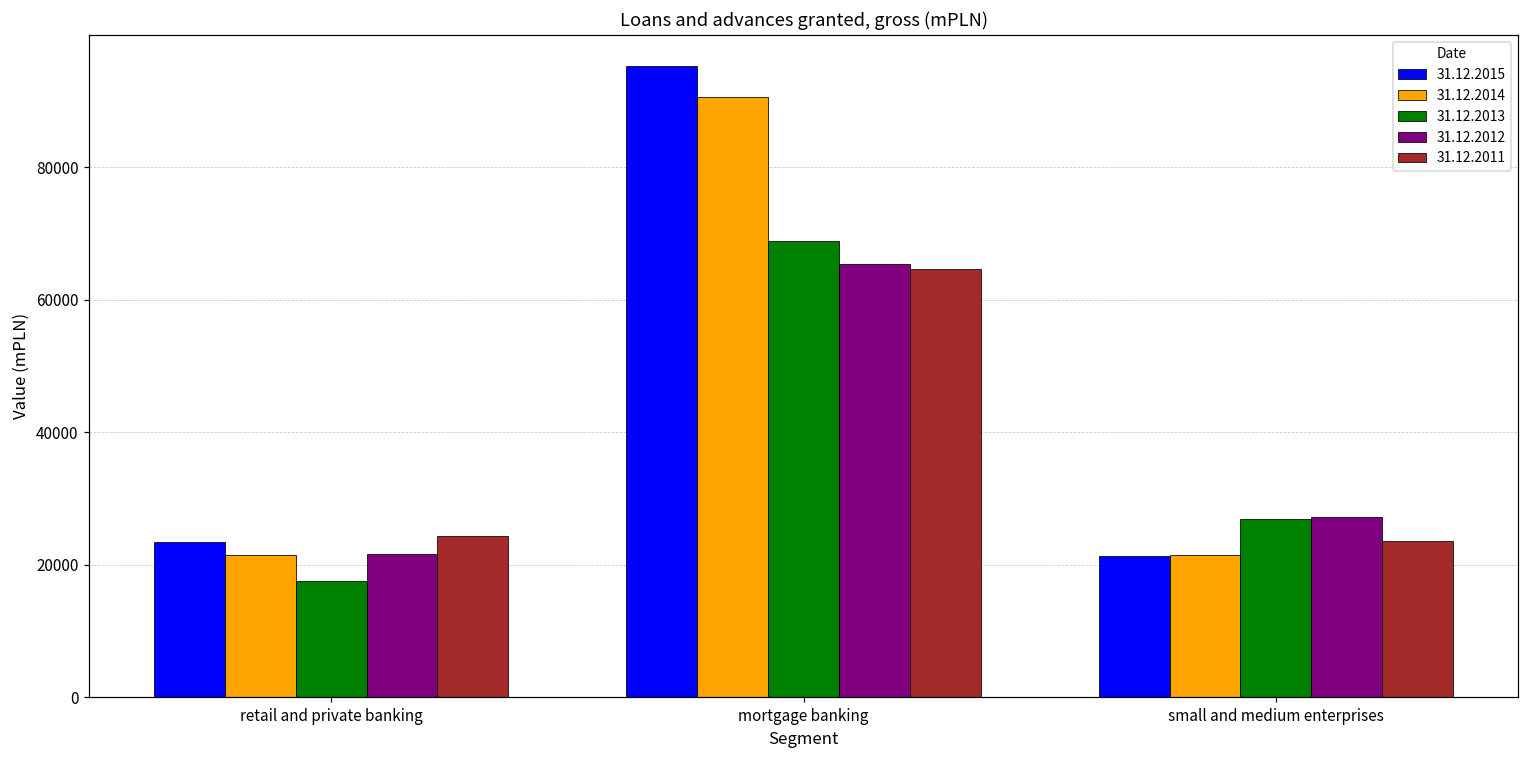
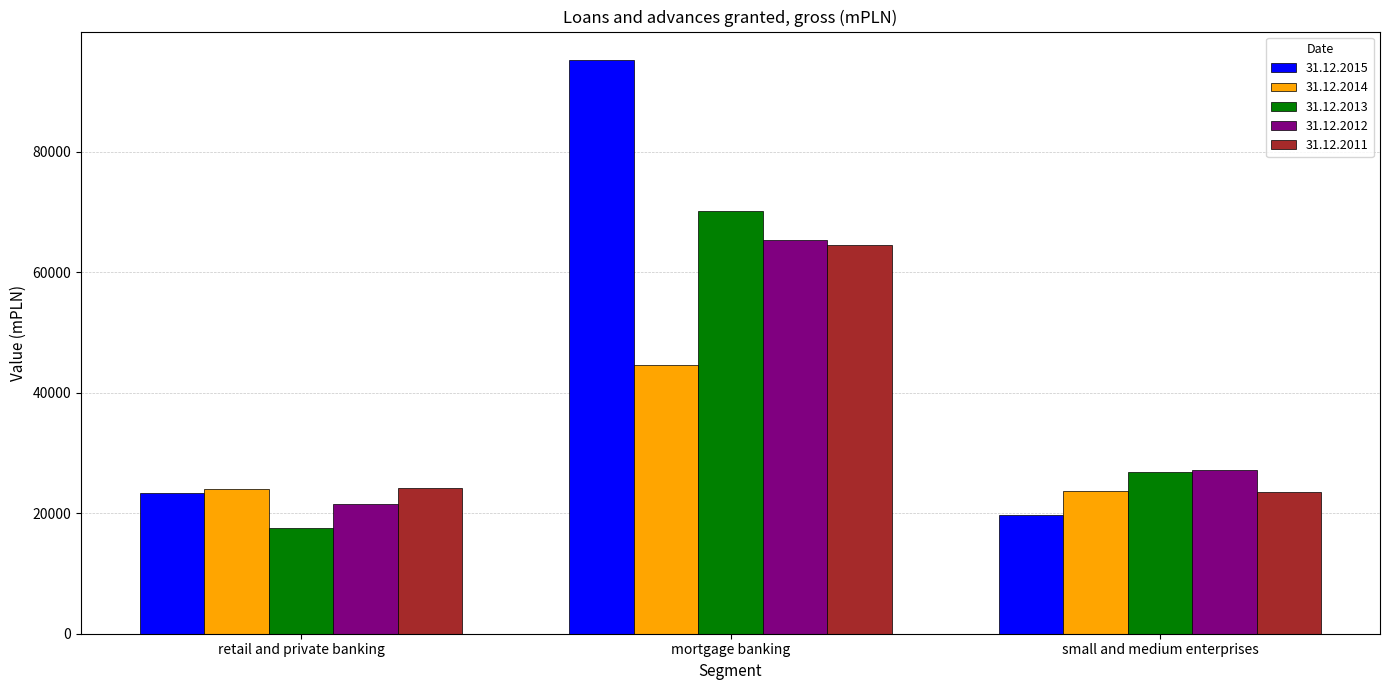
  {
    "31.12.2015": {
      "retail and private banking": 23000,
      "mortgage banking": 95000,
-     "small and medium enterprises": 21000
+     "small and medium enterprises": 20000
    },
    "31.12.2014": {
-     "retail and private banking": 21000,
-     "mortgage banking": 91000,
-     "small and medium enterprises": 22000
+     "retail and private banking": 24000,
+     "mortgage banking": 45000,
+     "small and medium enterprises": 24000
    },
    "31.12.2013": {
      "retail and private banking": 17000,
-     "mortgage banking": 69000,
+     "mortgage banking": 70000,
      "small and medium enterprises": 27000
    },
    "31.12.2012": {
      "retail and private banking": 22000,
      "mortgage banking": 65000,
      "small and medium enterprises": 27000
    },
    "31.12.2011": {
      "retail and private banking": 24000,
      "mortgage banking": 65000,
      "small and medium enterprises": 23000
    }
  }
